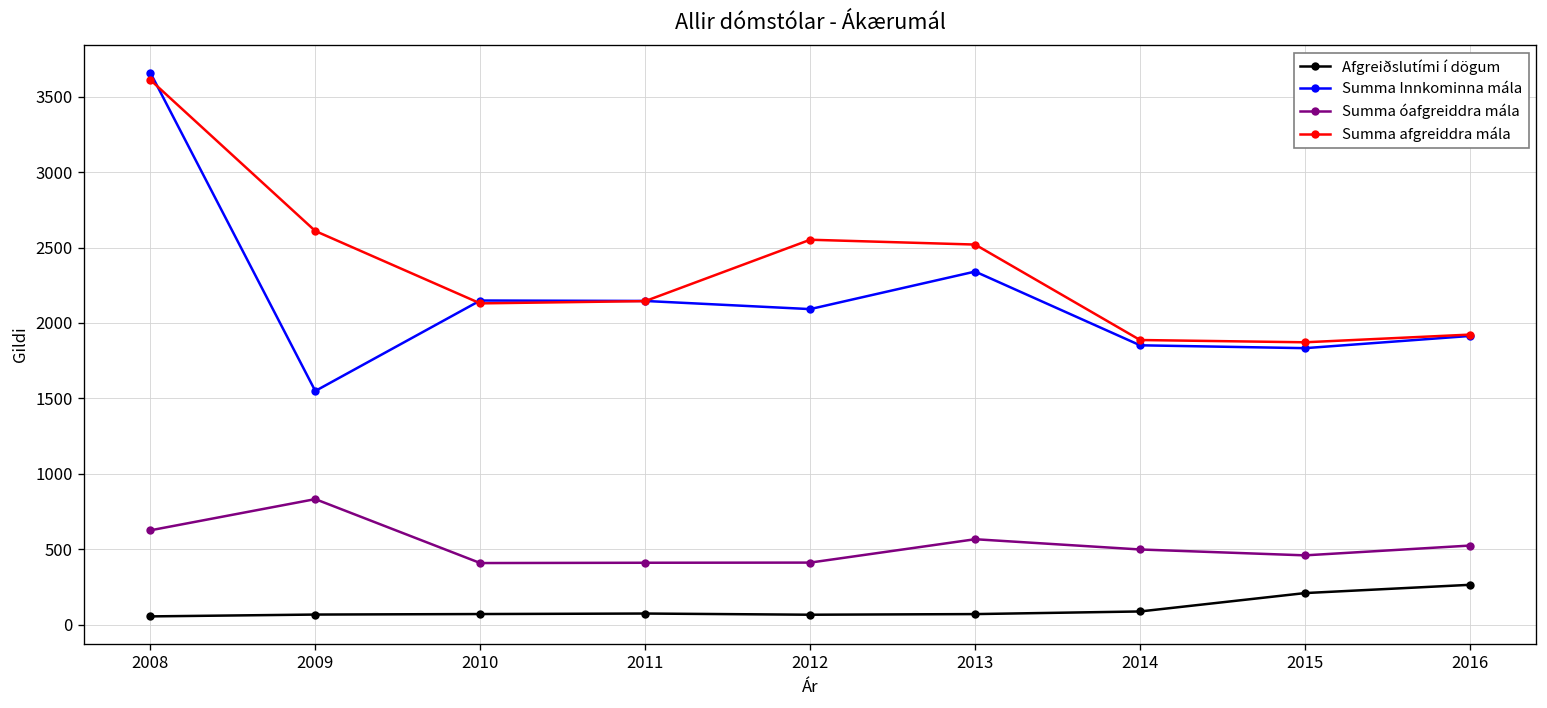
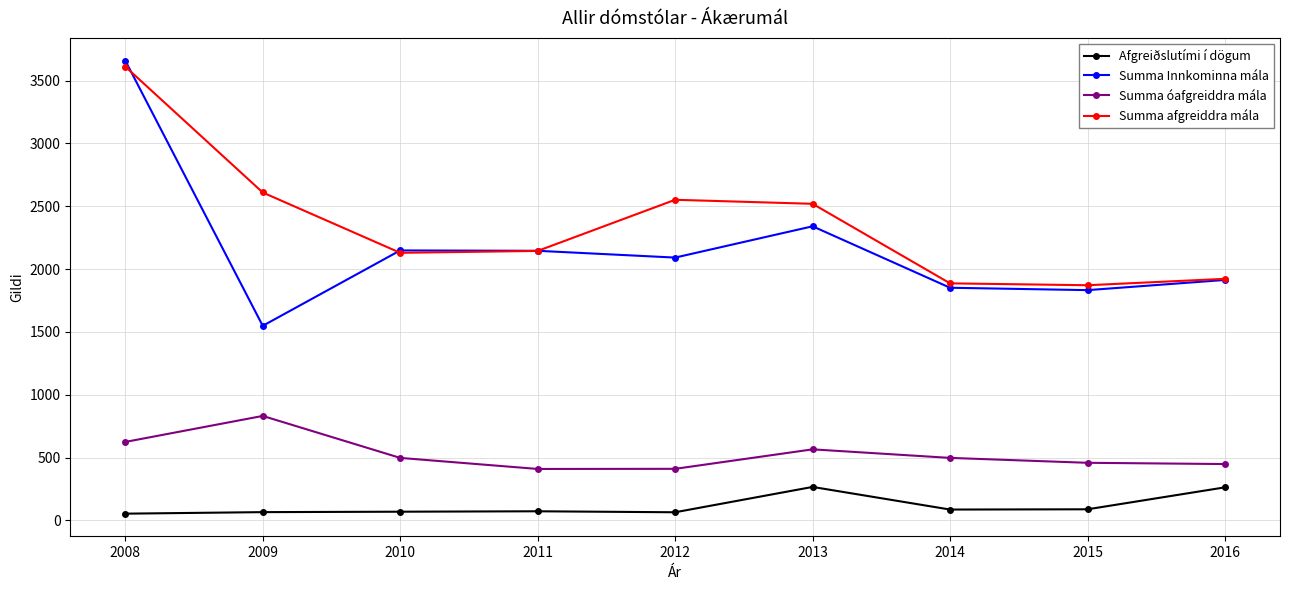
  {
    "Afgreiðslutími í dögum": {
      "2008": 50,
      "2009": 70,
      "2010": 70,
      "2011": 70,
      "2012": 70,
-     "2013": 70,
+     "2013": 270,
      "2014": 90,
-     "2015": 210,
+     "2015": 90,
      "2016": 260
    },
    "Summa Innkominna mála": {
      "2008": 3660,
      "2009": 1550,
      "2012": 2090,
      "2013": 2340,
      "2014": 1850,
      "2015": 1830
    },
    "Summa óafgreiddra mála": {
      "2008": 630,
      "2009": 830,
-     "2010": 410,
+     "2010": 500,
      "2011": 410,
      "2012": 410,
      "2013": 570,
      "2014": 500,
      "2015": 460,
-     "2016": 520
+     "2016": 450
    },
    "Summa afgreiddra mála": {
      "2008": 3610,
      "2009": 2610,
      "2012": 2550,
      "2013": 2520,
      "2014": 1890,
      "2015": 1870
    }
  }
